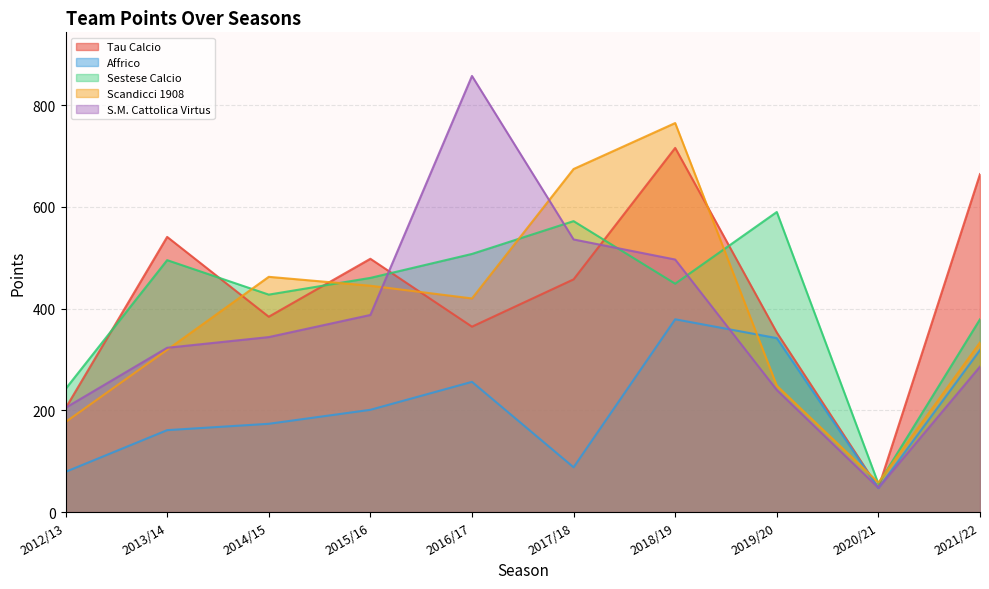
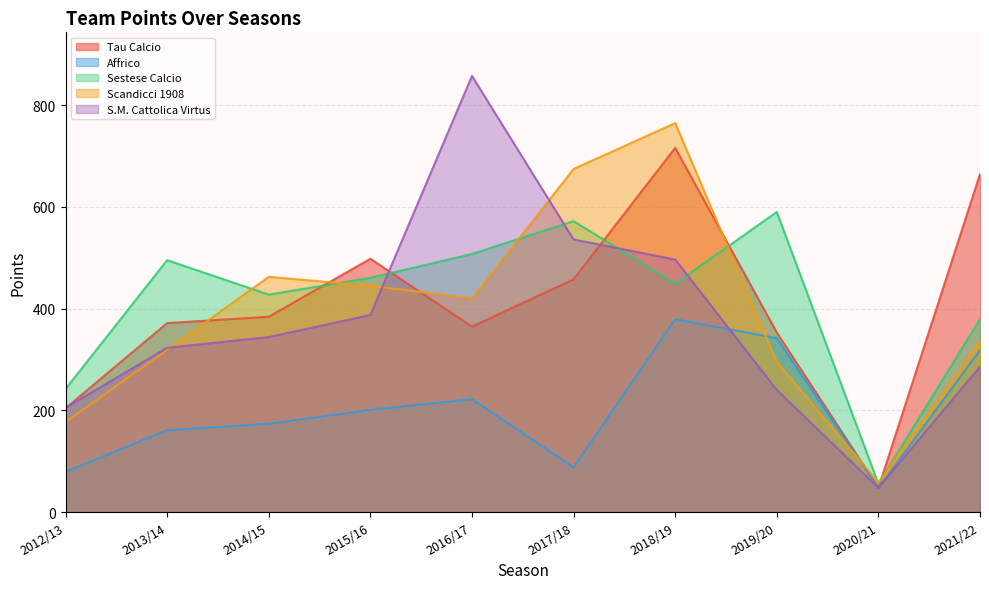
  {
    "Tau Calcio": {
-     "2013/14": 540,
+     "2013/14": 370,
      "2014/15": 380,
      "2015/16": 500,
      "2016/17": 360,
      "2017/18": 460,
      "2018/19": 720,
      "2019/20": 350,
      "2021/22": 660
    },
    "Affrico": {
      "2012/13": 80,
      "2013/14": 160,
      "2014/15": 170,
      "2015/16": 200,
-     "2016/17": 260,
+     "2016/17": 220,
      "2017/18": 90,
      "2018/19": 380,
      "2019/20": 340,
      "2021/22": 320
    },
    "Sestese Calcio": {
      "2012/13": 240,
      "2013/14": 500,
      "2014/15": 430,
      "2015/16": 460,
      "2016/17": 510,
      "2017/18": 570,
      "2018/19": 450,
      "2019/20": 590,
      "2021/22": 380
    },
    "Scandicci 1908": {
      "2012/13": 180,
      "2014/15": 460,
      "2015/16": 450,
      "2016/17": 420,
      "2017/18": 670,
      "2018/19": 760,
-     "2019/20": 250,
+     "2019/20": 300,
      "2021/22": 330
    },
    "S.M. Cattolica Virtus": {
      "2014/15": 340,
      "2015/16": 390,
      "2016/17": 860,
      "2017/18": 540,
      "2018/19": 500,
      "2019/20": 240,
      "2021/22": 290
    }
  }
